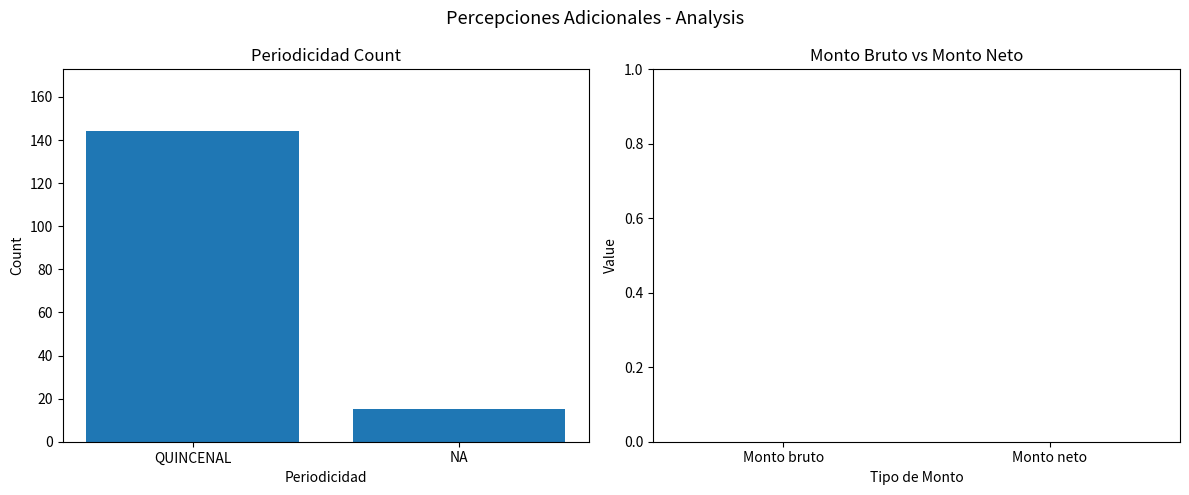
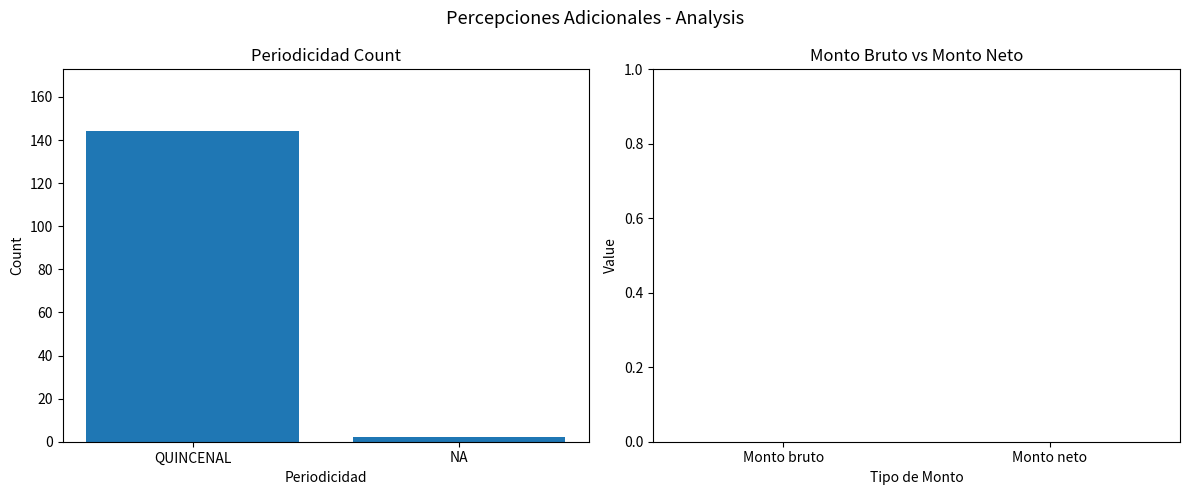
  {
    "Periodicidad Count": {
      "QUINCENAL": 144,
-     "NA": 15
+     "NA": 2
    },
    "Monto Bruto vs Monto Neto": {
      "Monto bruto": 0.00,
      "Monto neto": 0.00
    }
  }
